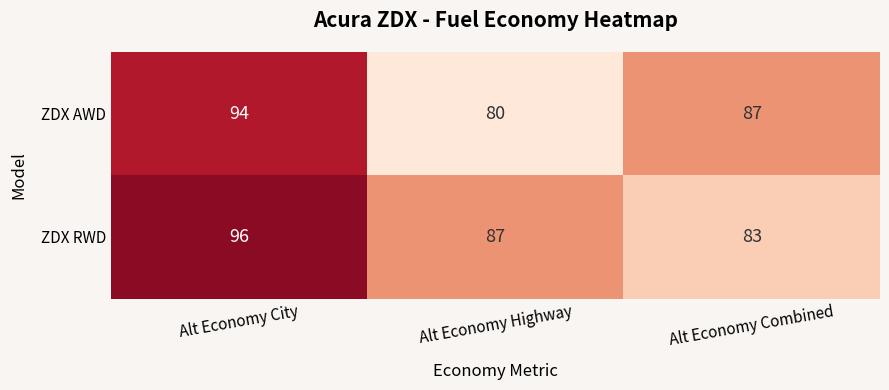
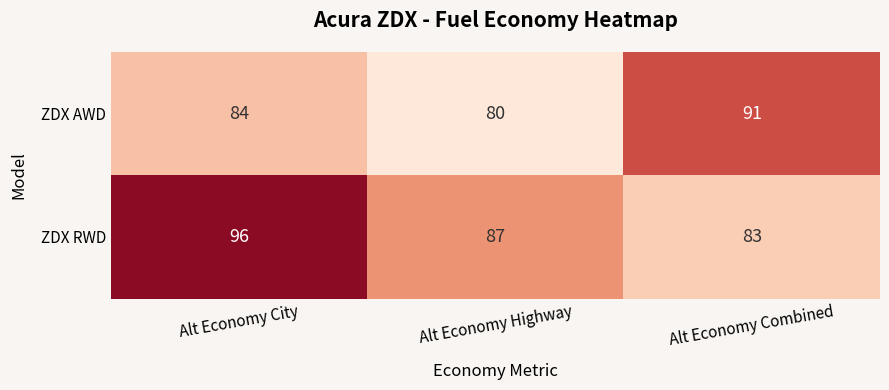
  {
    "ZDX AWD": {
-     "Alt Economy City": 94,
+     "Alt Economy City": 84,
      "Alt Economy Highway": 80,
-     "Alt Economy Combined": 87
+     "Alt Economy Combined": 91
    },
    "ZDX RWD": {
      "Alt Economy City": 96,
      "Alt Economy Highway": 87,
      "Alt Economy Combined": 83
    }
  }
